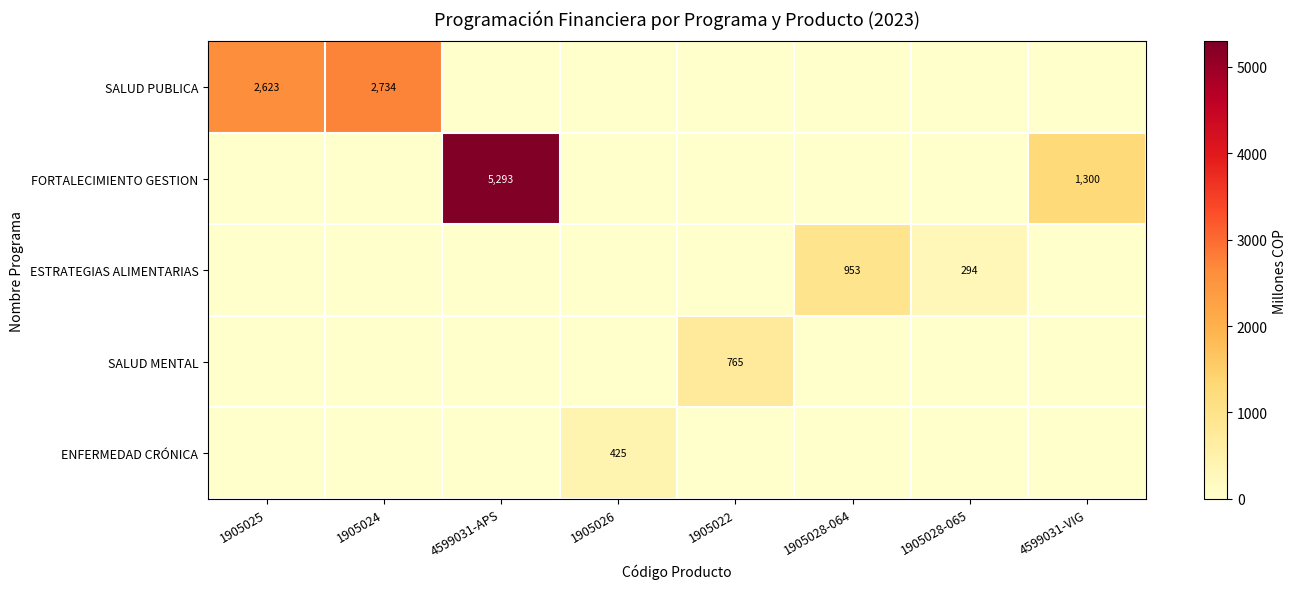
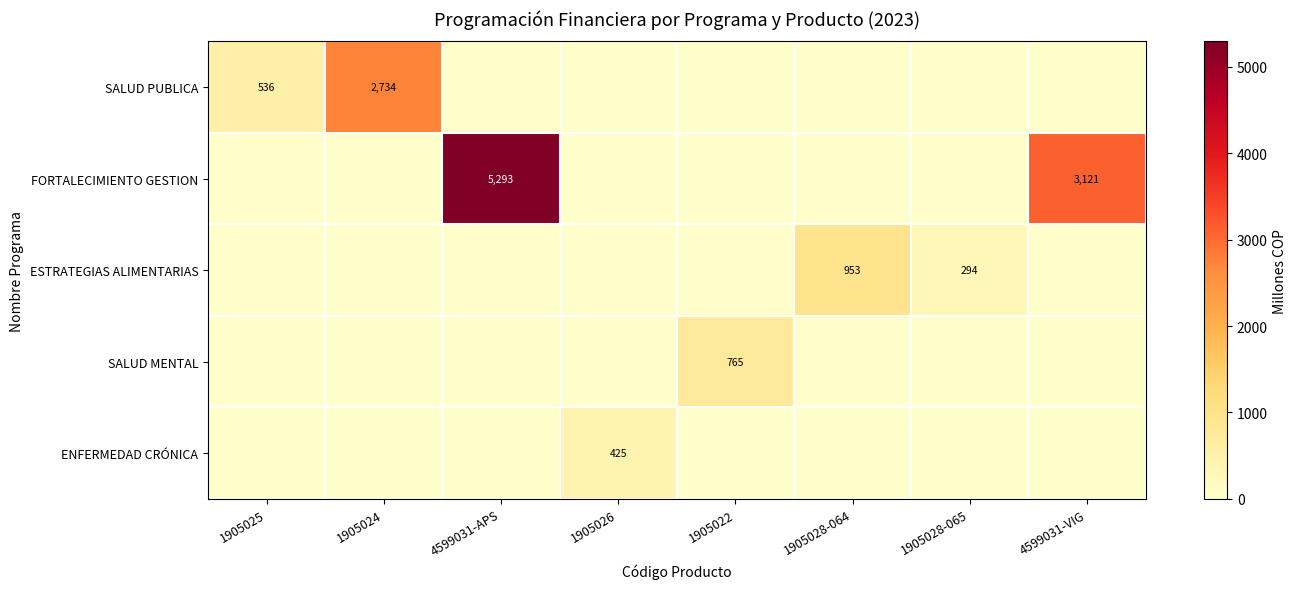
  {
    "SALUD PUBLICA": {
-     "1905025": "2,623",
+     "1905025": "536",
      "1905024": "2,734"
    },
    "FORTALECIMIENTO GESTION": {
      "4599031-APS": "5,293",
-     "4599031-VIG": "1,300"
+     "4599031-VIG": "3,121"
    },
    "ESTRATEGIAS ALIMENTARIAS": {
      "1905028-064": "953",
      "1905028-065": "294"
    },
    "SALUD MENTAL": {
      "1905022": "765"
    },
    "ENFERMEDAD CRÓNICA": {
      "1905026": "425"
    }
  }
